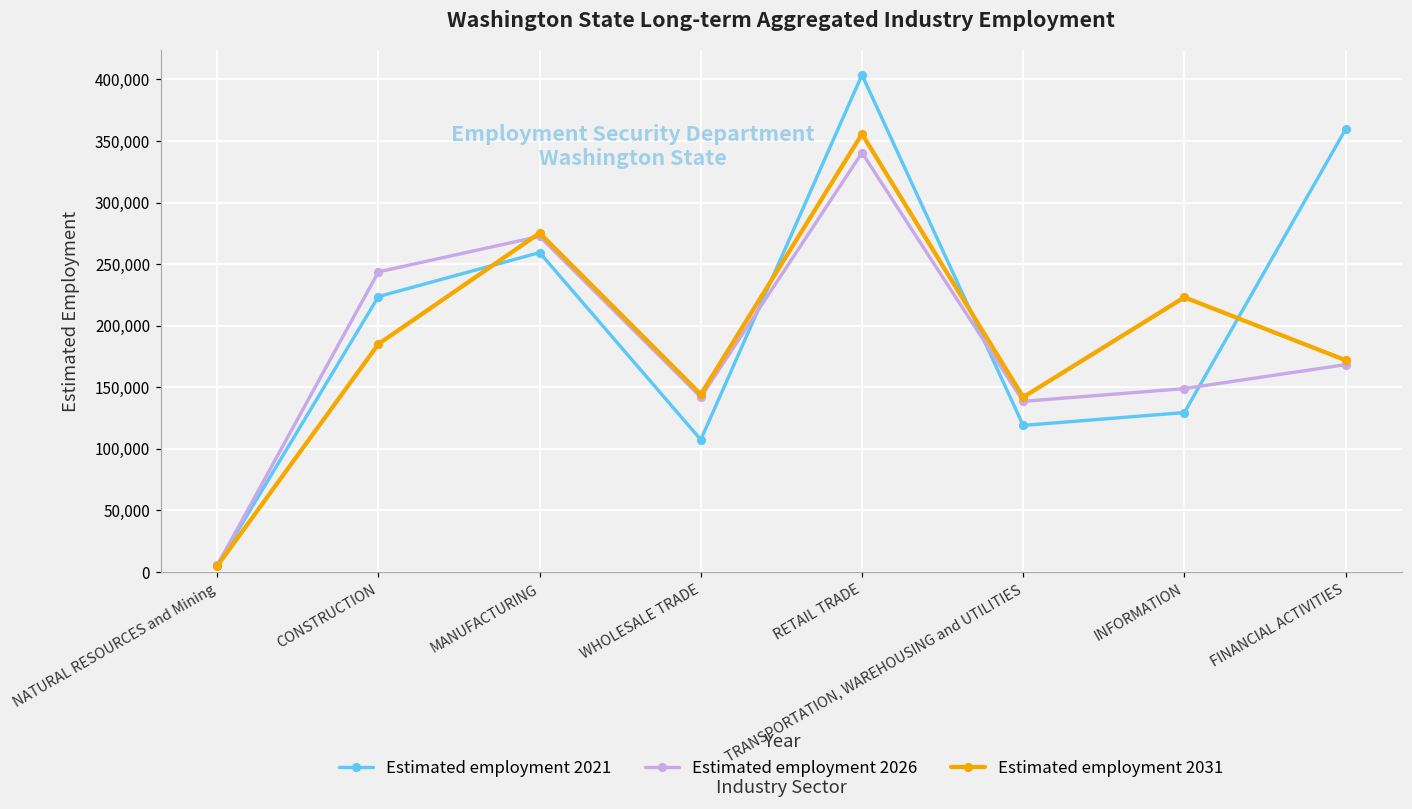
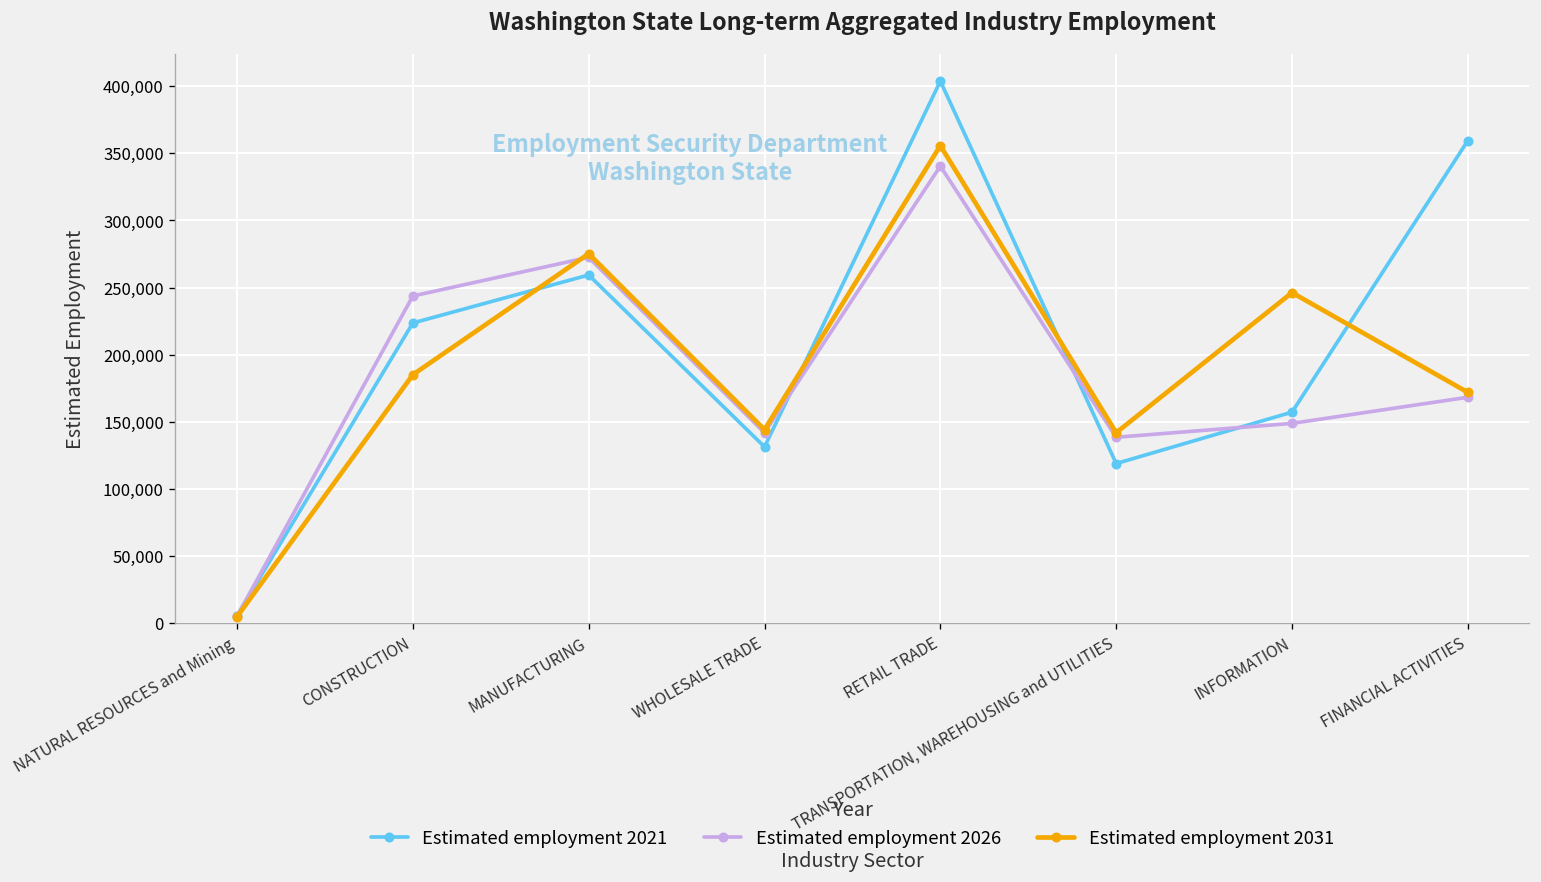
  {
    "Estimated employment 2021": {
      "CONSTRUCTION": "224,000",
      "MANUFACTURING": "259,000",
-     "WHOLESALE TRADE": "107,000",
+     "WHOLESALE TRADE": "131,000",
      "RETAIL TRADE": "404,000",
      "TRANSPORTATION, WAREHOUSING and UTILITIES": "119,000",
-     "INFORMATION": "129,000",
+     "INFORMATION": "157,000",
      "FINANCIAL ACTIVITIES": "359,000"
    },
    "Estimated employment 2026": {
      "CONSTRUCTION": "244,000",
      "MANUFACTURING": "273,000",
      "WHOLESALE TRADE": "142,000",
      "RETAIL TRADE": "340,000",
      "TRANSPORTATION, WAREHOUSING and UTILITIES": "139,000",
      "INFORMATION": "149,000",
      "FINANCIAL ACTIVITIES": "168,000"
    },
    "Estimated employment 2031": {
      "CONSTRUCTION": "185,000",
      "MANUFACTURING": "275,000",
      "WHOLESALE TRADE": "144,000",
      "RETAIL TRADE": "356,000",
      "TRANSPORTATION, WAREHOUSING and UTILITIES": "142,000",
-     "INFORMATION": "223,000",
+     "INFORMATION": "246,000",
      "FINANCIAL ACTIVITIES": "172,000"
    }
  }
